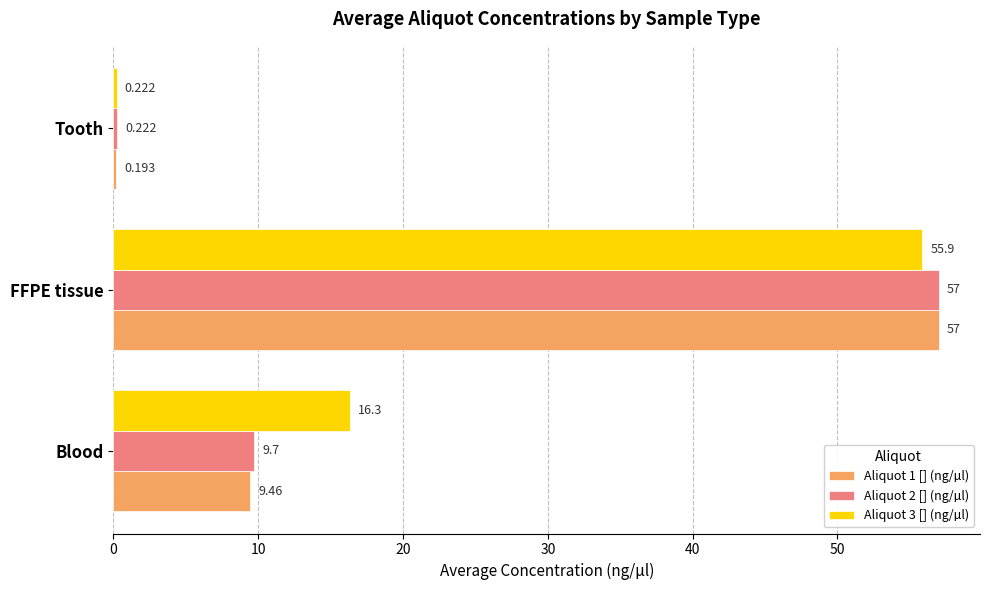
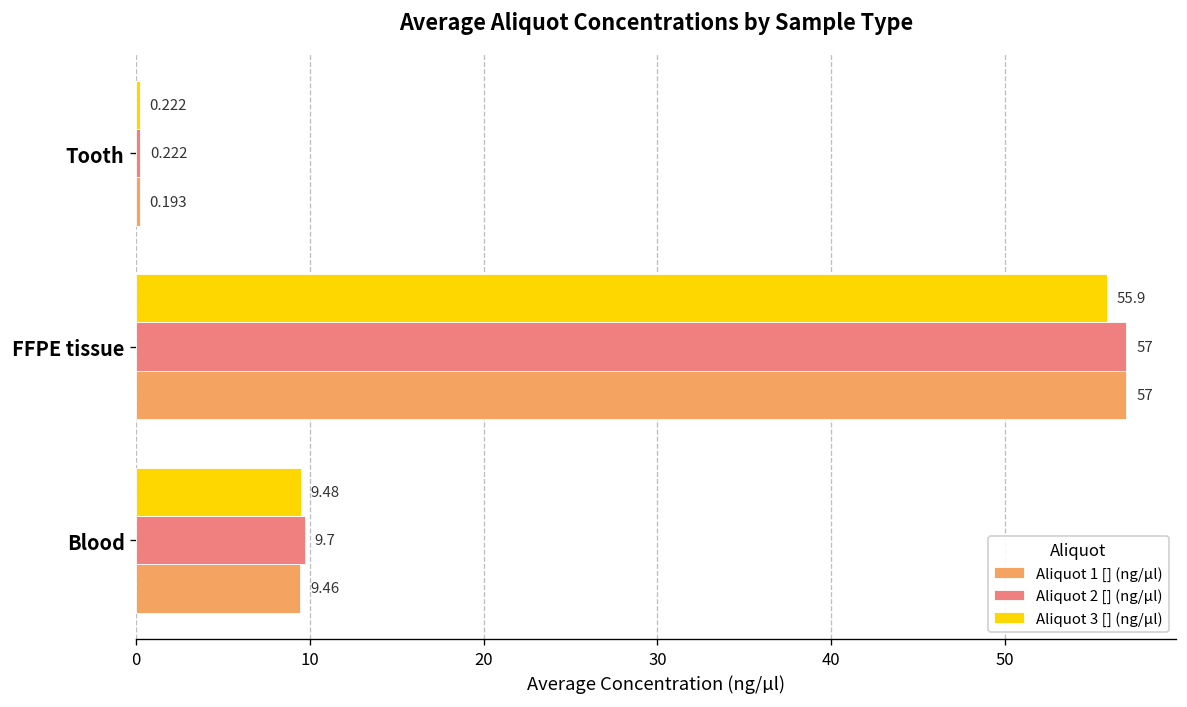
  {
    "Aliquot 3 [] (ng/µl)": {
      "Tooth": 0.222,
      "FFPE tissue": 55.9,
-     "Blood": 16.3
+     "Blood": 9.48
    }
  }
